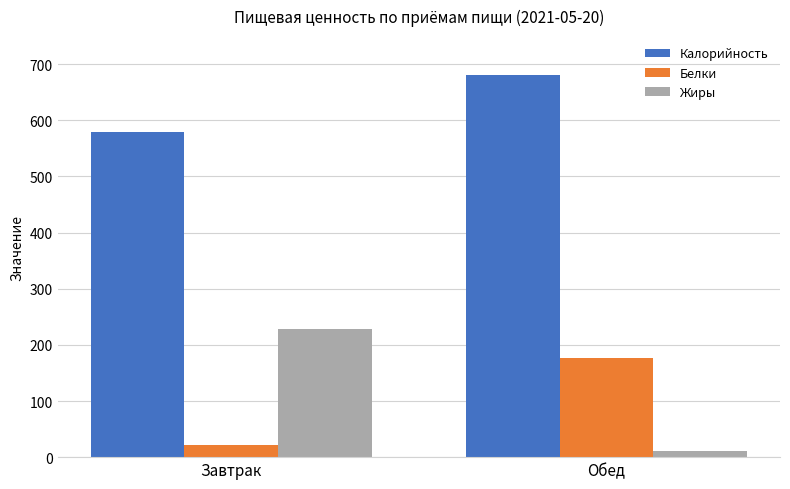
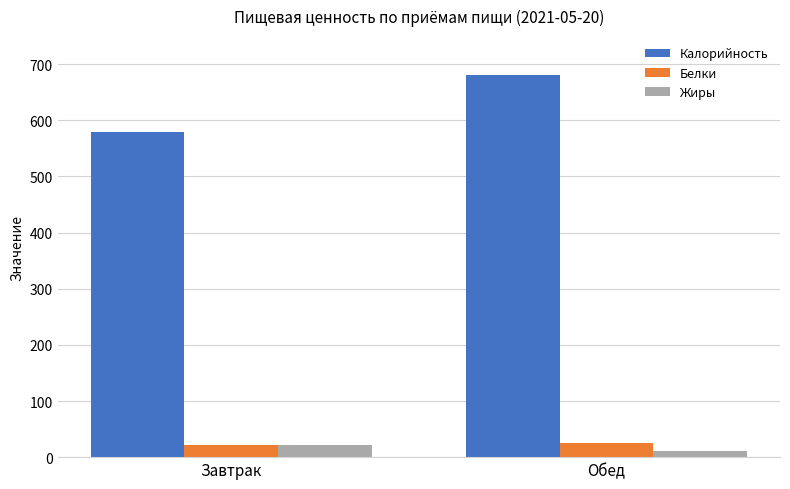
  {
    "Калорийность": {
      "Завтрак": 580,
      "Обед": 680
    },
    "Белки": {
      "Завтрак": 20,
-     "Обед": 180
+     "Обед": 30
    },
    "Жиры": {
-     "Завтрак": 230,
+     "Завтрак": 20,
      "Обед": 10
    }
  }
